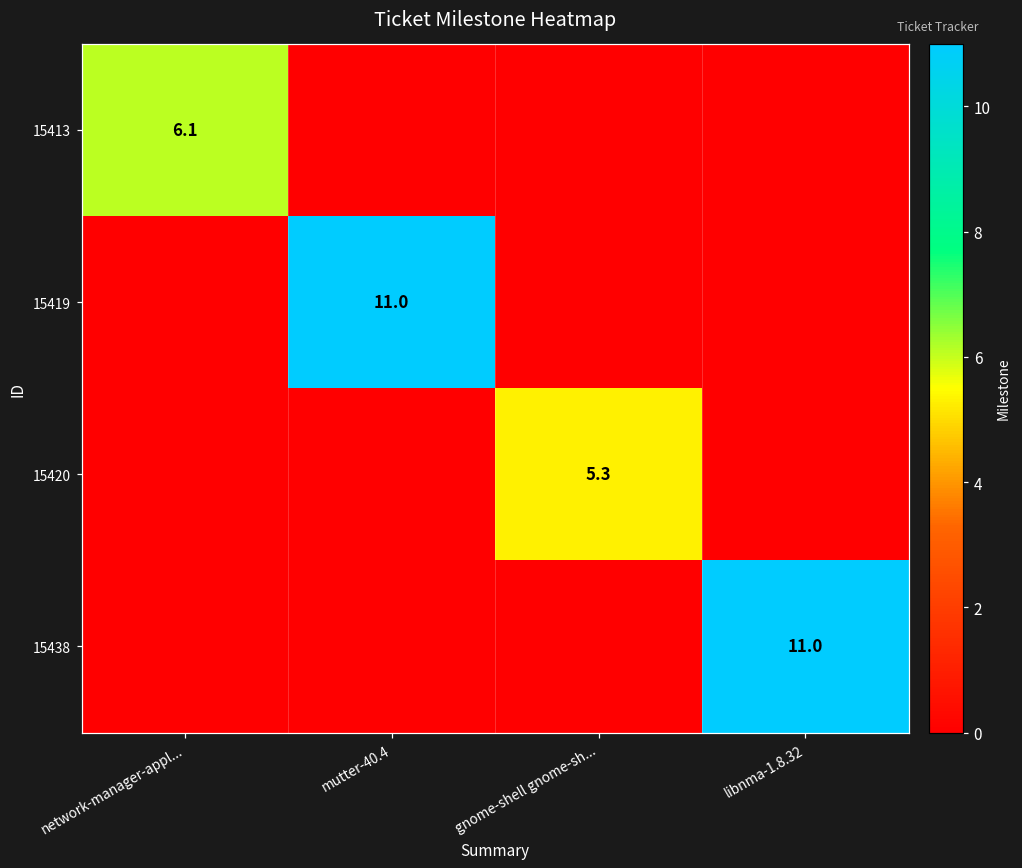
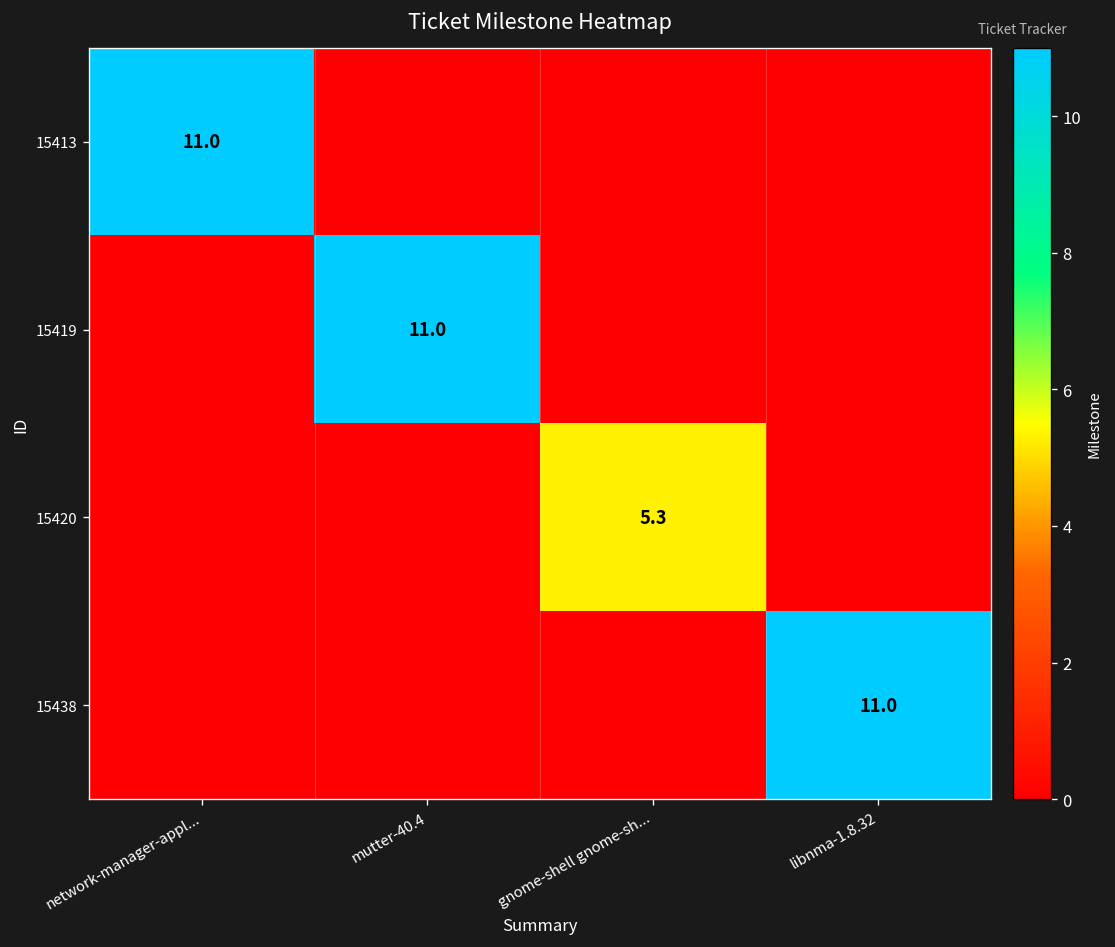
  {
    "15413": {
-     "network-manager-appl...": 6.1
+     "network-manager-appl...": 11.0
    },
    "15419": {
      "mutter-40.4": 11.0
    },
    "15420": {
      "gnome-shell gnome-sh...": 5.3
    },
    "15438": {
      "libnma-1.8.32": 11.0
    }
  }
